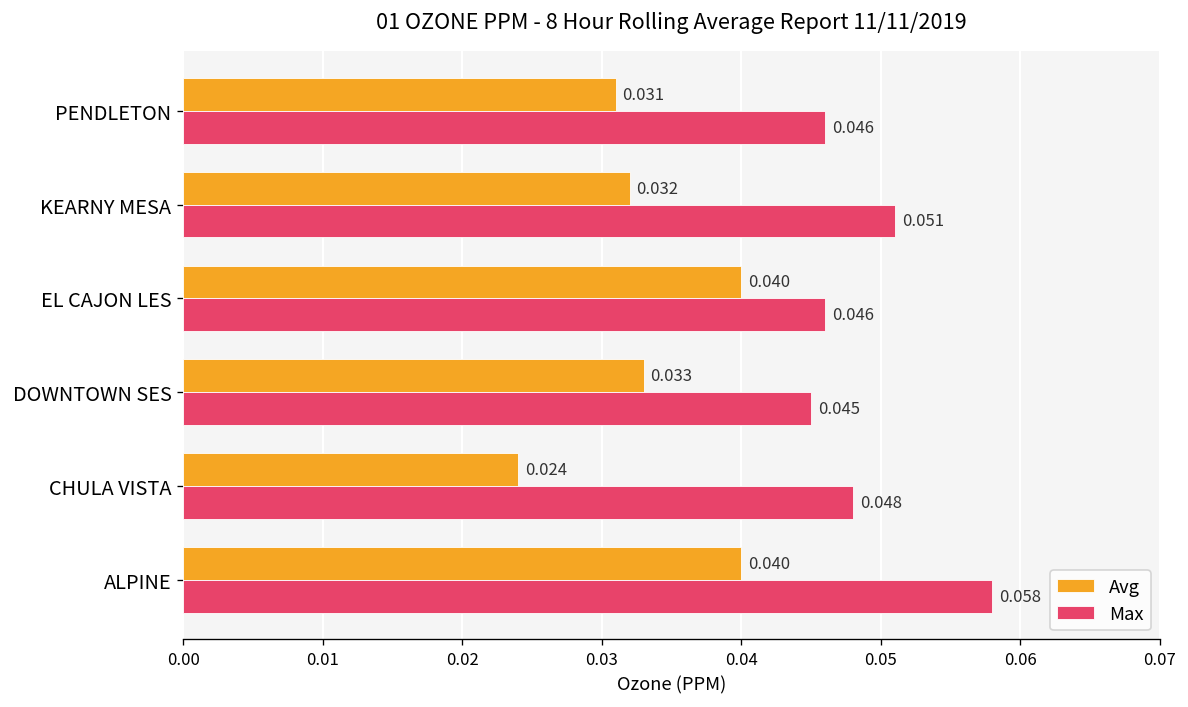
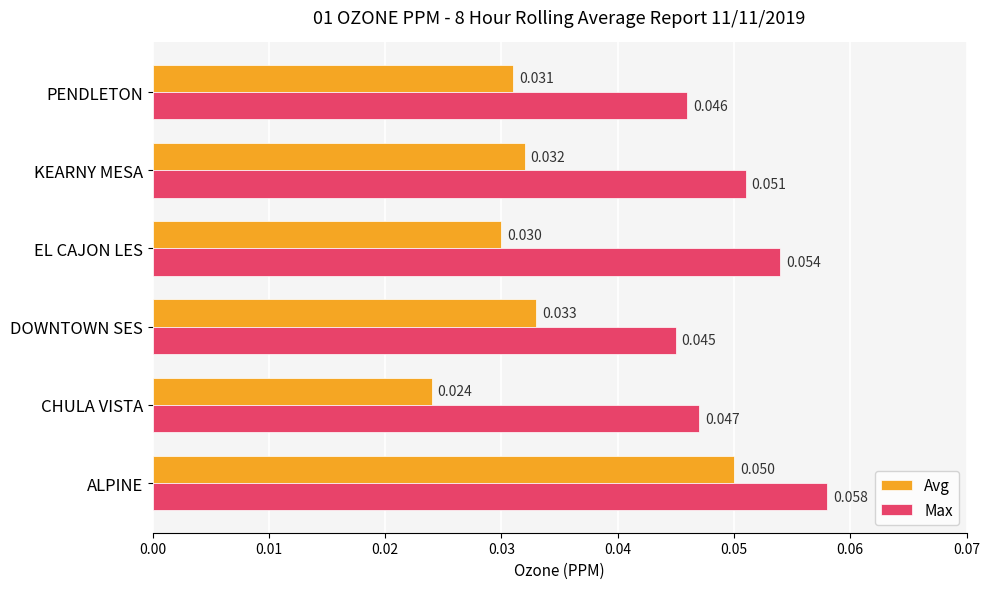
  {
    "Avg": {
      "PENDLETON": 0.031,
      "KEARNY MESA": 0.032,
-     "EL CAJON LES": 0.040,
+     "EL CAJON LES": 0.030,
      "DOWNTOWN SES": 0.033,
      "CHULA VISTA": 0.024,
-     "ALPINE": 0.040
+     "ALPINE": 0.050
    },
    "Max": {
      "PENDLETON": 0.046,
      "KEARNY MESA": 0.051,
-     "EL CAJON LES": 0.046,
+     "EL CAJON LES": 0.054,
      "DOWNTOWN SES": 0.045,
-     "CHULA VISTA": 0.048,
+     "CHULA VISTA": 0.047,
      "ALPINE": 0.058
    }
  }
